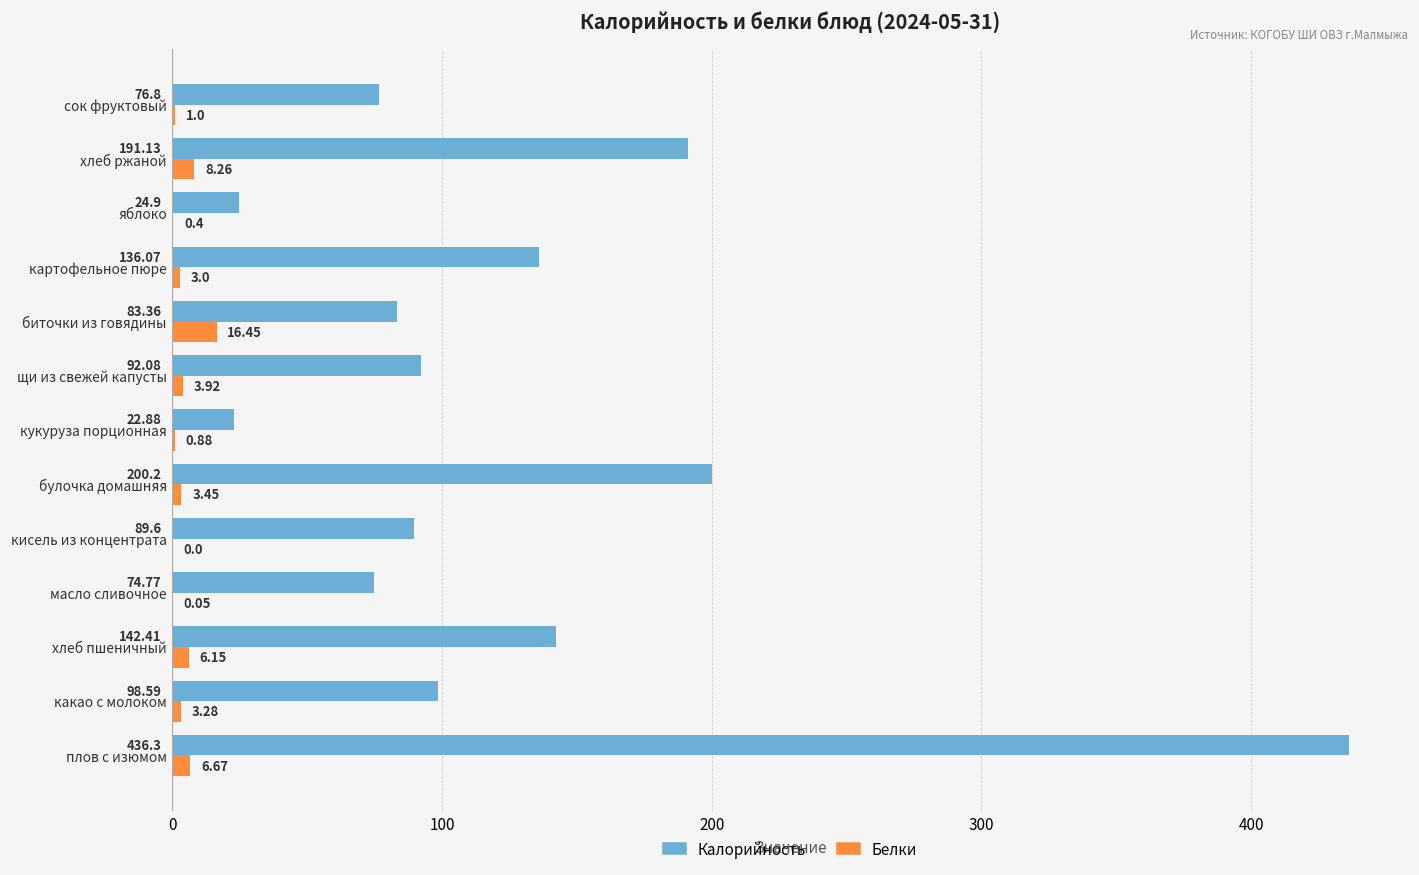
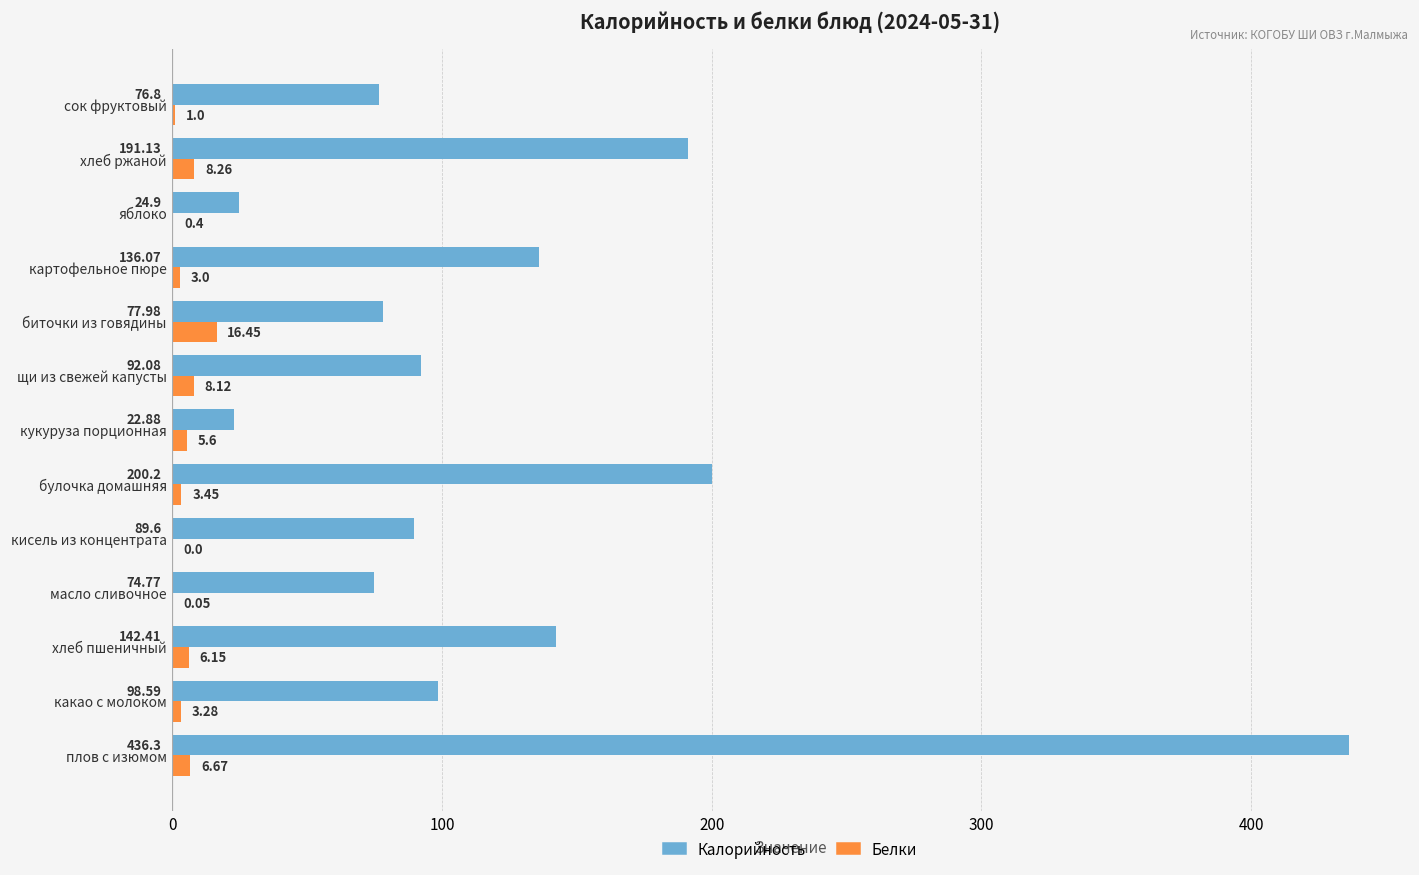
  {
    "Калорийность": {
-     "биточки из говядины": 83.36
+     "биточки из говядины": 77.98
    },
    "Белки": {
      "сок фруктовый": 1.0,
      "хлеб ржаной": 8.26,
      "яблоко": 0.4,
      "картофельное пюре": 3.0,
      "биточки из говядины": 16.45,
-     "щи из свежей капусты": 3.92,
-     "кукуруза порционная": 0.88,
+     "щи из свежей капусты": 8.12,
+     "кукуруза порционная": 5.6,
      "булочка домашняя": 3.45,
      "кисель из концентрата": 0.0,
      "масло сливочное": 0.05,
      "хлеб пшеничный": 6.15,
      "какао с молоком": 3.28,
      "плов с изюмом": 6.67
    }
  }
